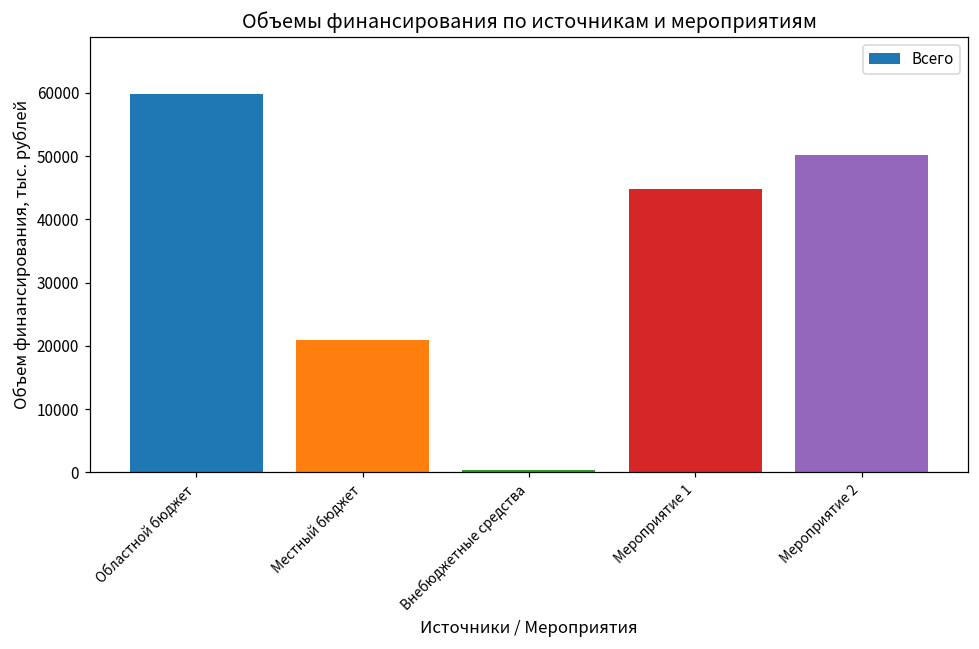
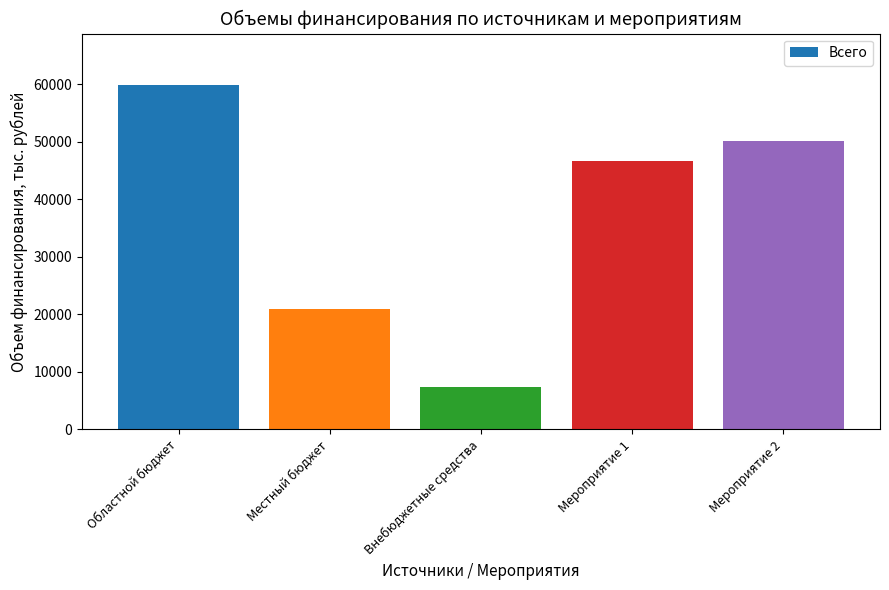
  {
    "Областной бюджет": 60000,
    "Местный бюджет": 21000,
-   "Внебюджетные средства": 0,
-   "Мероприятие 1": 45000,
+   "Внебюджетные средства": 7000,
+   "Мероприятие 1": 47000,
    "Мероприятие 2": 50000
  }
